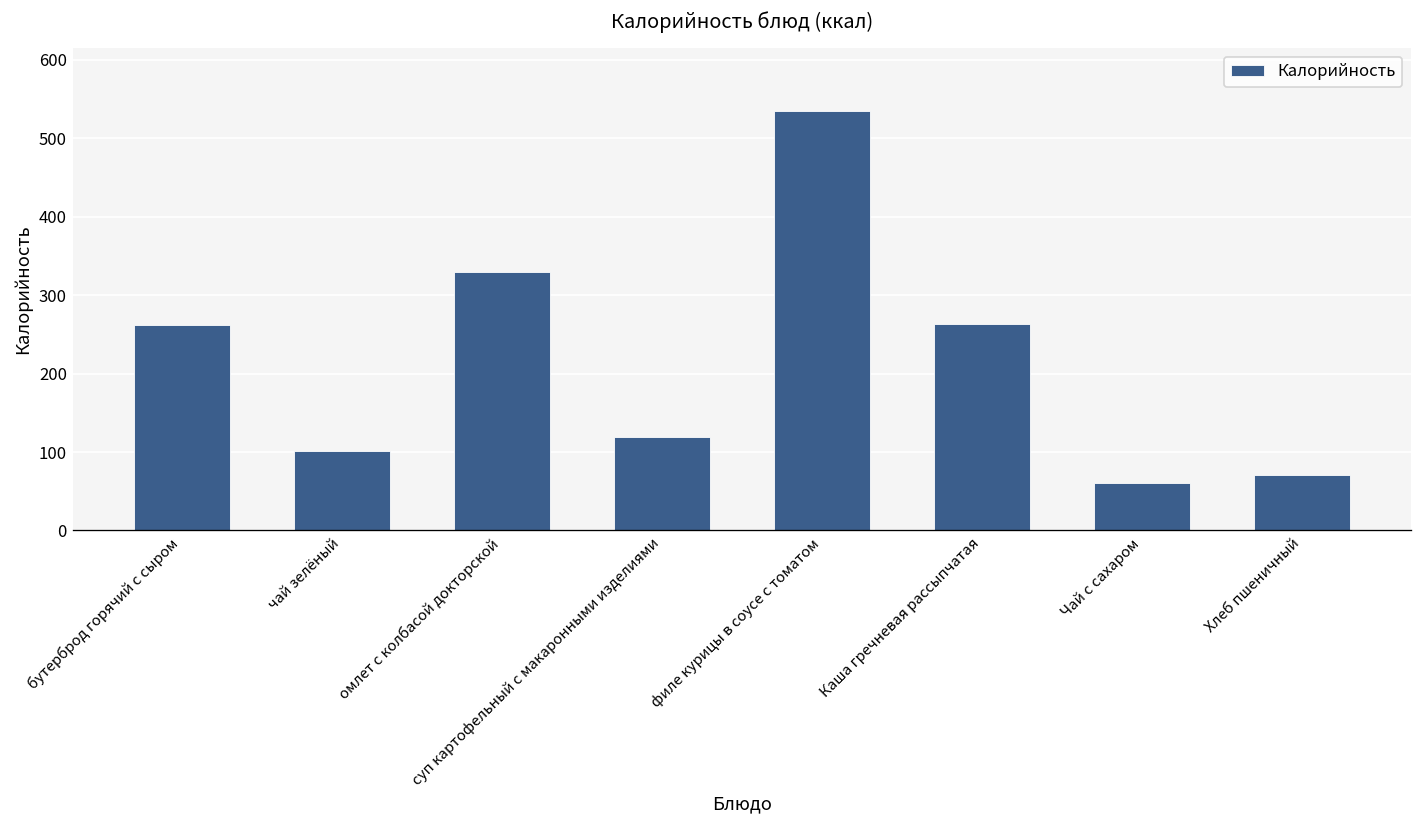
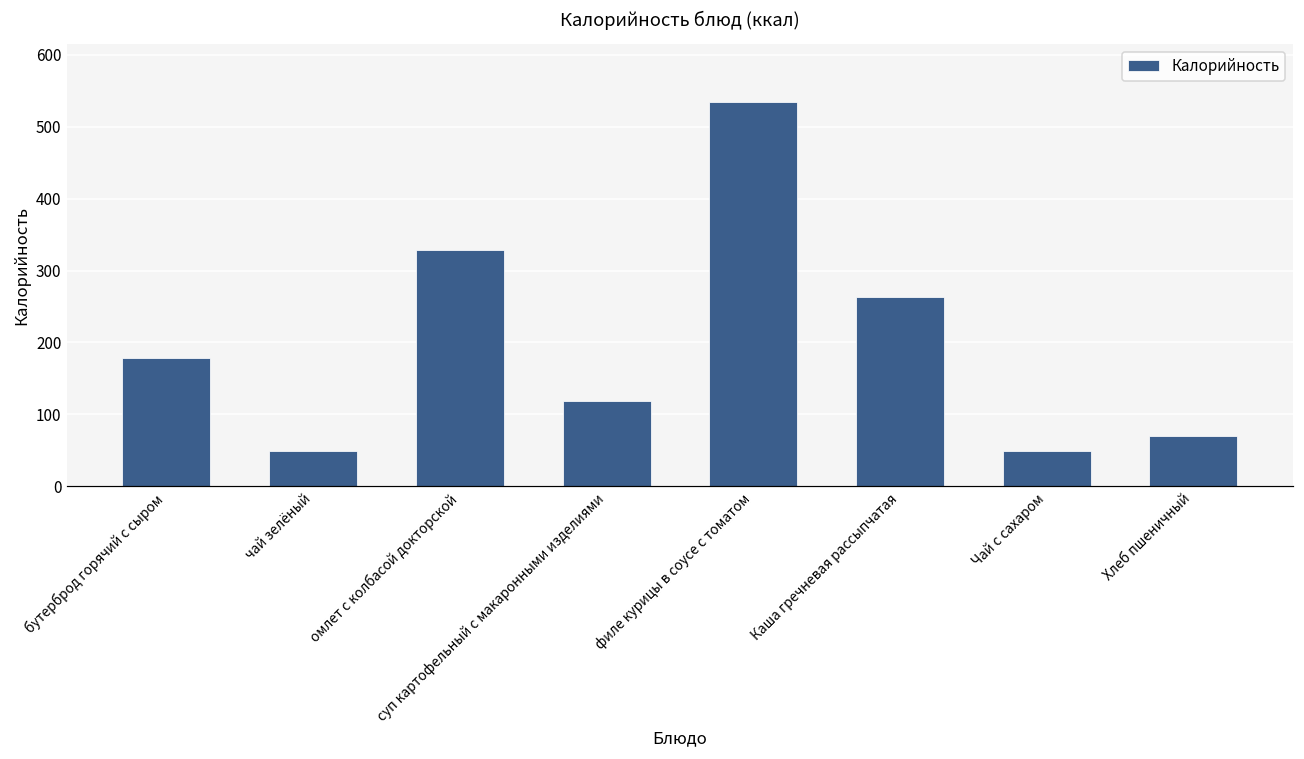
  {
-   "бутерброд горячий с сыром": 260,
-   "чай зелёный": 100,
+   "бутерброд горячий с сыром": 180,
+   "чай зелёный": 50,
    "омлет с колбасой докторской": 330,
    "суп картофельный с макаронными изделиями": 120,
    "филе курицы в соусе с томатом": 530,
    "Каша гречневая рассыпчатая": 260,
-   "Чай с сахаром": 60,
+   "Чай с сахаром": 50,
    "Хлеб пшеничный": 70
  }
